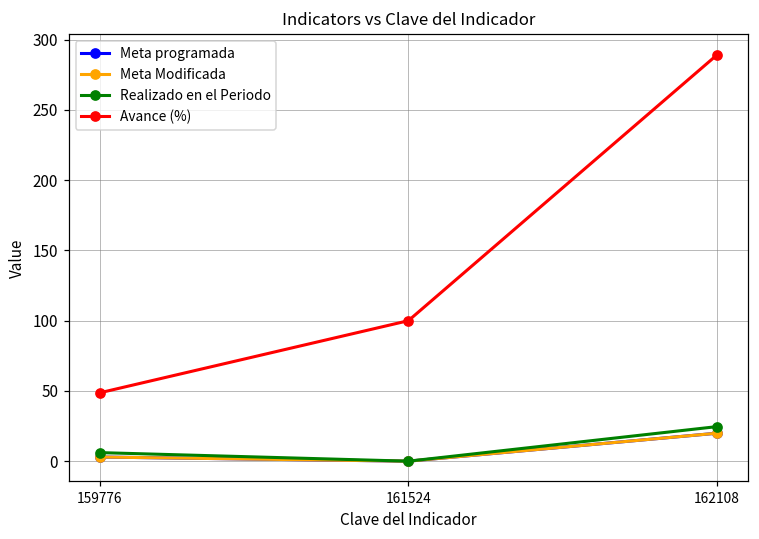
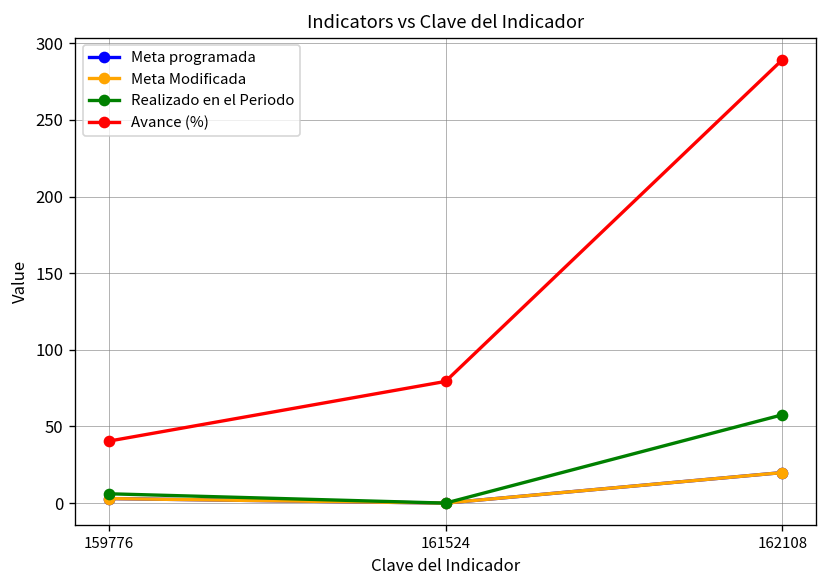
  {
    "Meta Modificada": {
      "159776": 3,
      "162108": 20
    },
    "Realizado en el Periodo": {
      "159776": 6,
-     "162108": 25
+     "162108": 58
    },
    "Avance (%)": {
-     "159776": 49,
-     "161524": 100,
+     "159776": 40,
+     "161524": 79,
      "162108": 289
    }
  }
